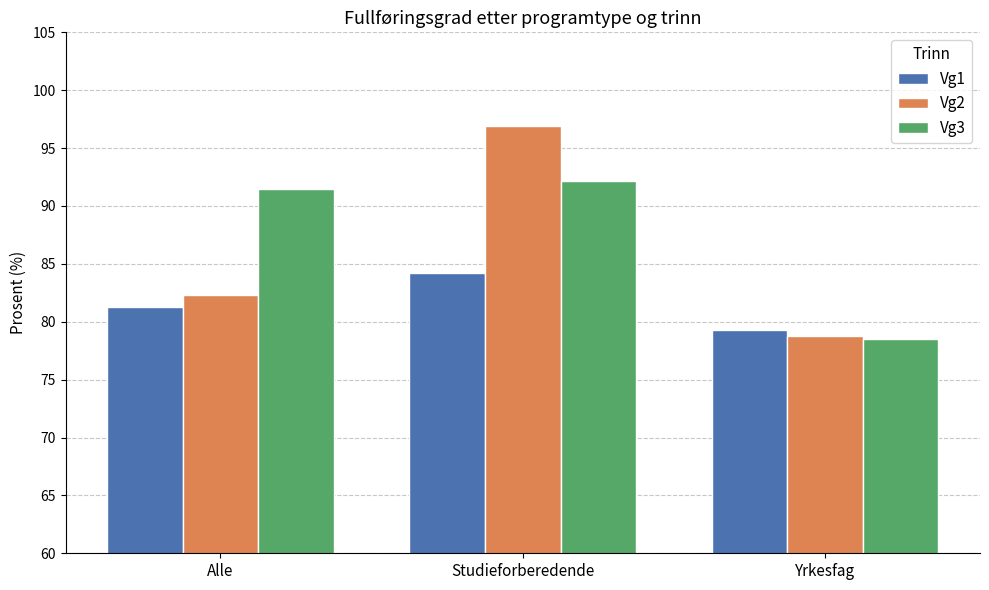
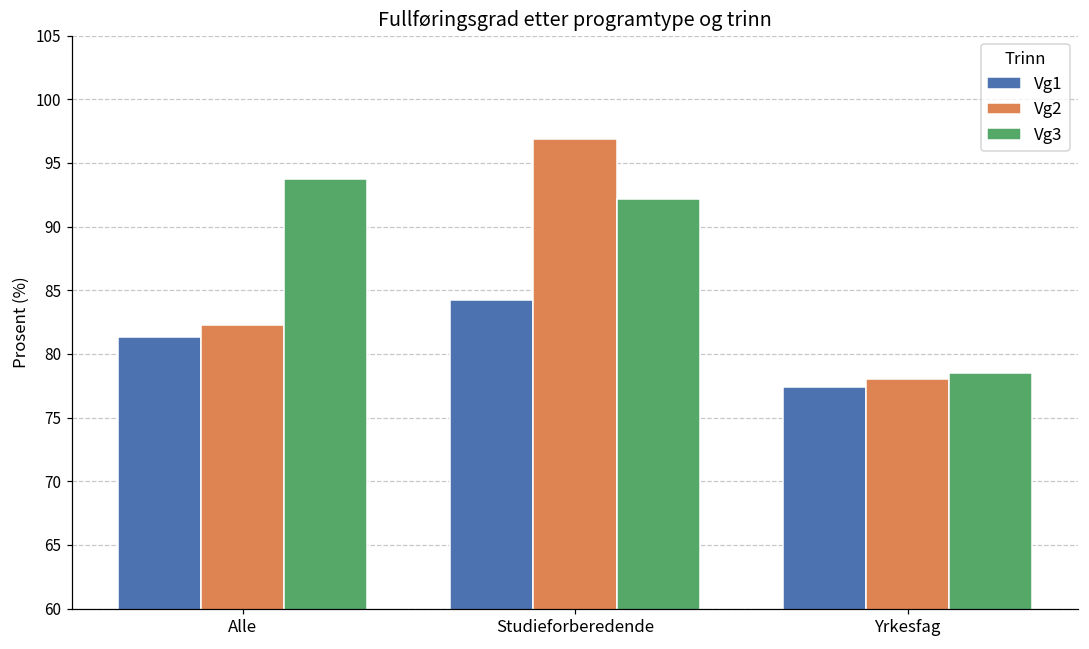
  {
    "Vg1": {
      "Alle": 81.3,
      "Studieforberedende": 84.2,
-     "Yrkesfag": 79.3
+     "Yrkesfag": 77.4
    },
    "Vg2": {
      "Alle": 82.3,
      "Studieforberedende": 96.9,
-     "Yrkesfag": 78.8
+     "Yrkesfag": 78.0
    },
    "Vg3": {
-     "Alle": 91.5,
+     "Alle": 93.7,
      "Studieforberedende": 92.2,
      "Yrkesfag": 78.5
    }
  }
